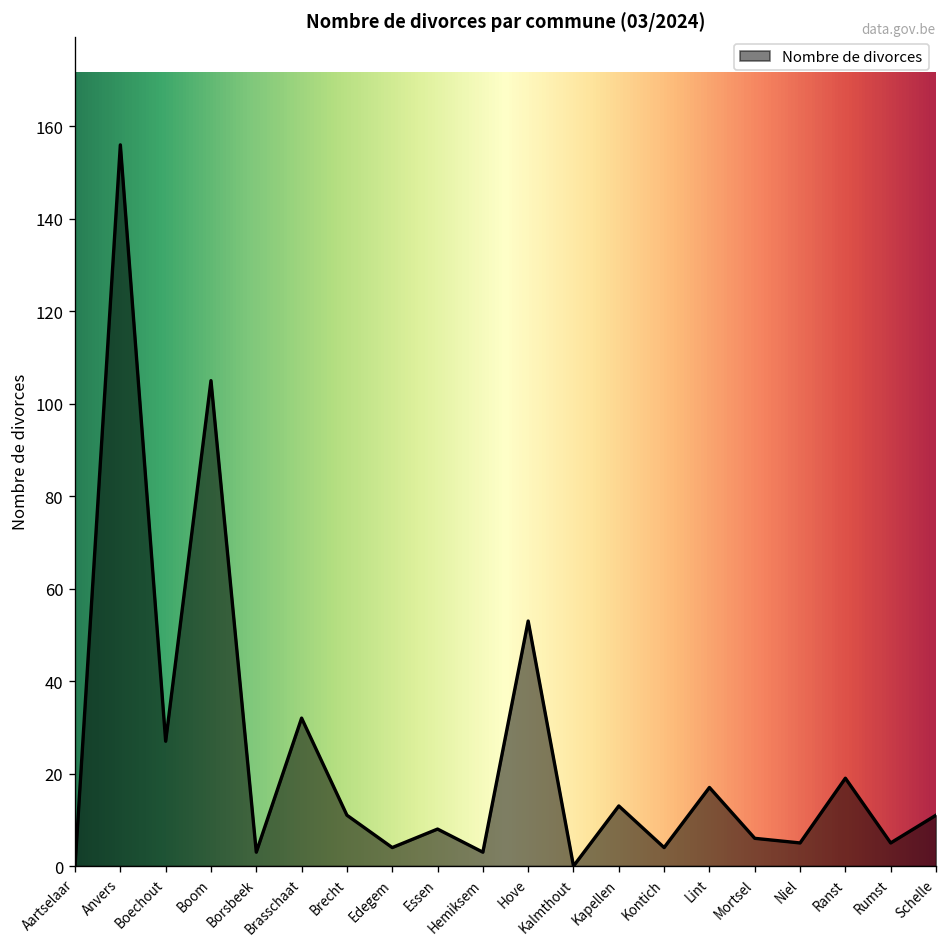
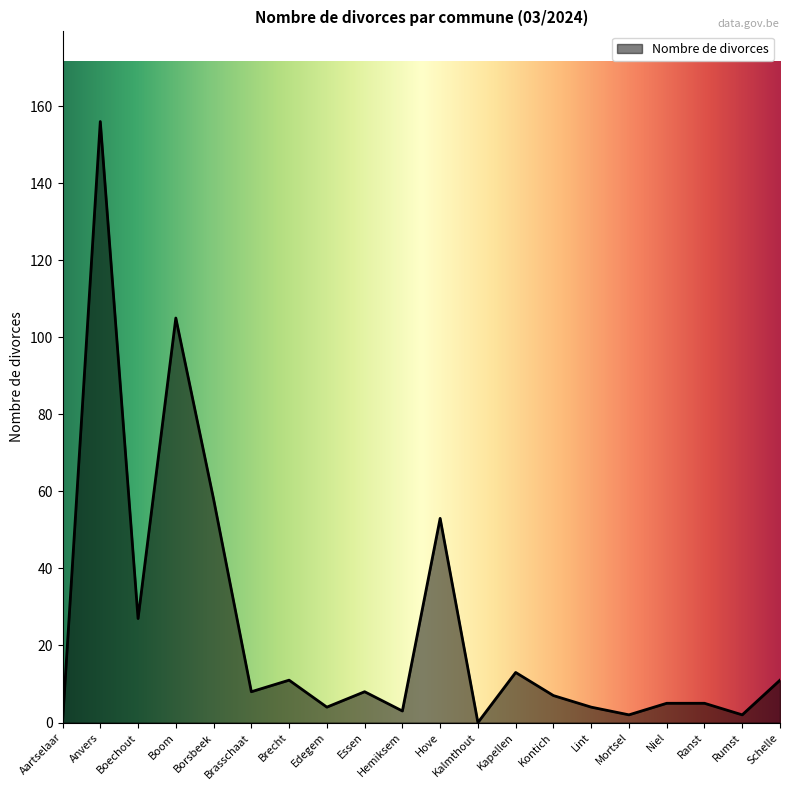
  {
    "Aartselaar": 0,
    "Anvers": 156,
    "Boechout": 27,
    "Boom": 105,
-   "Borsbeek": 3,
-   "Brasschaat": 32,
+   "Borsbeek": 58,
+   "Brasschaat": 8,
    "Brecht": 11,
    "Edegem": 4,
    "Essen": 8,
    "Hemiksem": 3,
    "Hove": 53,
    "Kalmthout": 0,
    "Kapellen": 13,
-   "Kontich": 4,
-   "Lint": 17,
-   "Mortsel": 6,
+   "Kontich": 7,
+   "Lint": 4,
+   "Mortsel": 2,
    "Niel": 5,
-   "Ranst": 19,
-   "Rumst": 5,
+   "Ranst": 5,
+   "Rumst": 2,
    "Schelle": 11
  }
